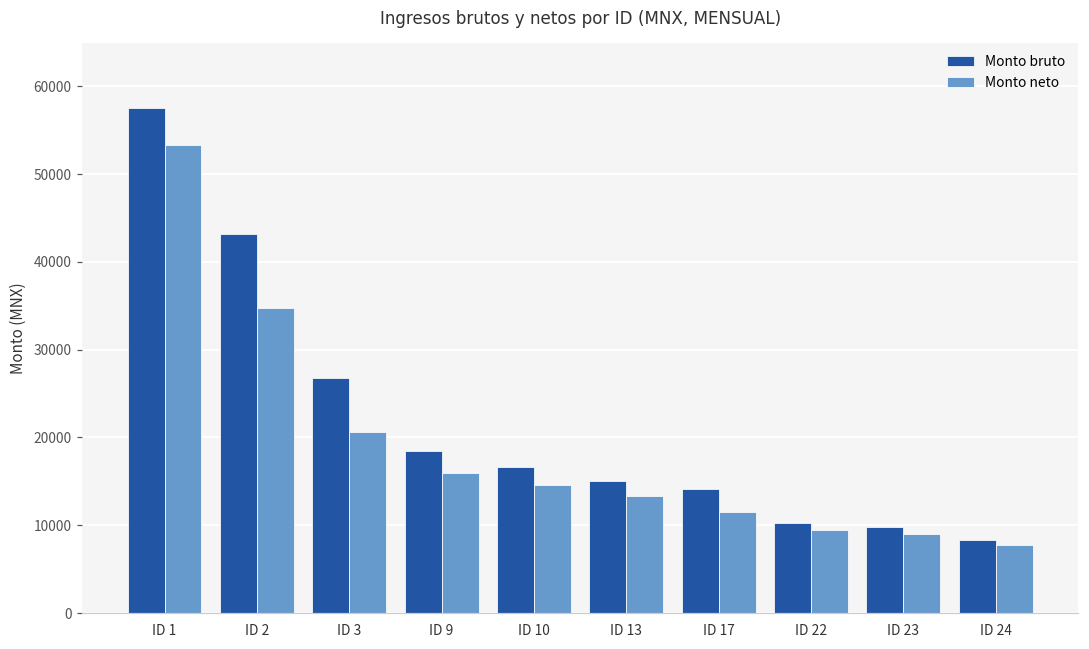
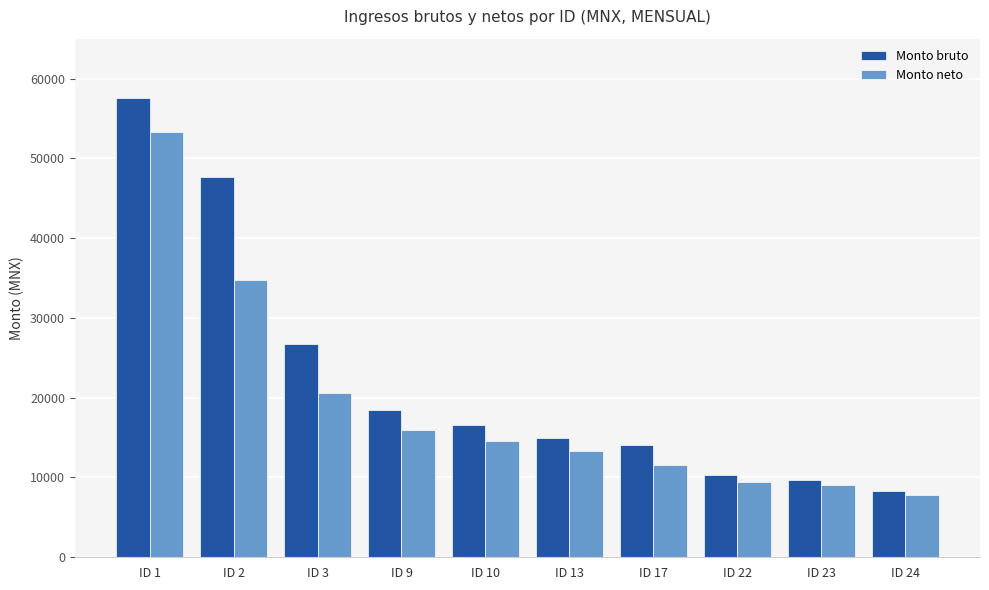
  {
    "Monto bruto": {
      "ID 1": 58000,
-     "ID 2": 43000,
+     "ID 2": 48000,
      "ID 3": 27000,
      "ID 9": 18000,
      "ID 10": 17000,
      "ID 13": 15000,
      "ID 17": 14000,
      "ID 22": 10000,
      "ID 23": 10000,
      "ID 24": 8000
    },
    "Monto neto": {
      "ID 1": 53000,
      "ID 2": 35000,
      "ID 3": 21000,
      "ID 9": 16000,
      "ID 10": 15000,
      "ID 13": 13000,
      "ID 17": 12000,
      "ID 22": 9000,
      "ID 23": 9000,
      "ID 24": 8000
    }
  }
